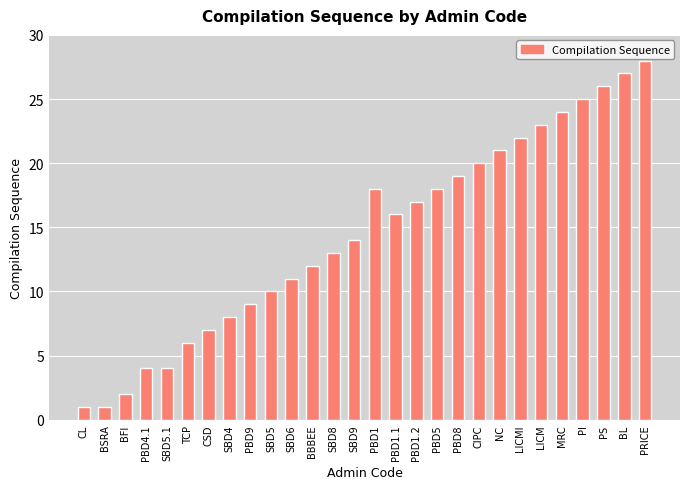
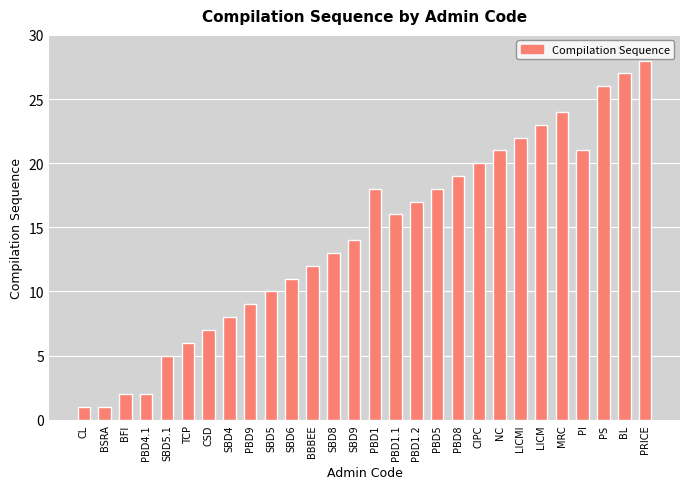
  {
    "CL": 1,
    "BSRA": 1,
    "BFI": 2,
-   "PBD4.1": 4,
-   "SBD5.1": 4,
+   "PBD4.1": 2,
+   "SBD5.1": 5,
    "TCP": 6,
    "CSD": 7,
    "SBD4": 8,
    "PBD9": 9,
    "SBD5": 10,
    "SBD6": 11,
    "BBBEE": 12,
    "SBD8": 13,
    "SBD9": 14,
    "PBD1": 18,
    "PBD1.1": 16,
    "PBD1.2": 17,
    "PBD5": 18,
    "PBD8": 19,
    "CIPC": 20,
    "NC": 21,
    "LICMI": 22,
    "LICM": 23,
    "MRC": 24,
-   "PI": 25,
+   "PI": 21,
    "PS": 26,
    "BL": 27,
    "PRICE": 28
  }
